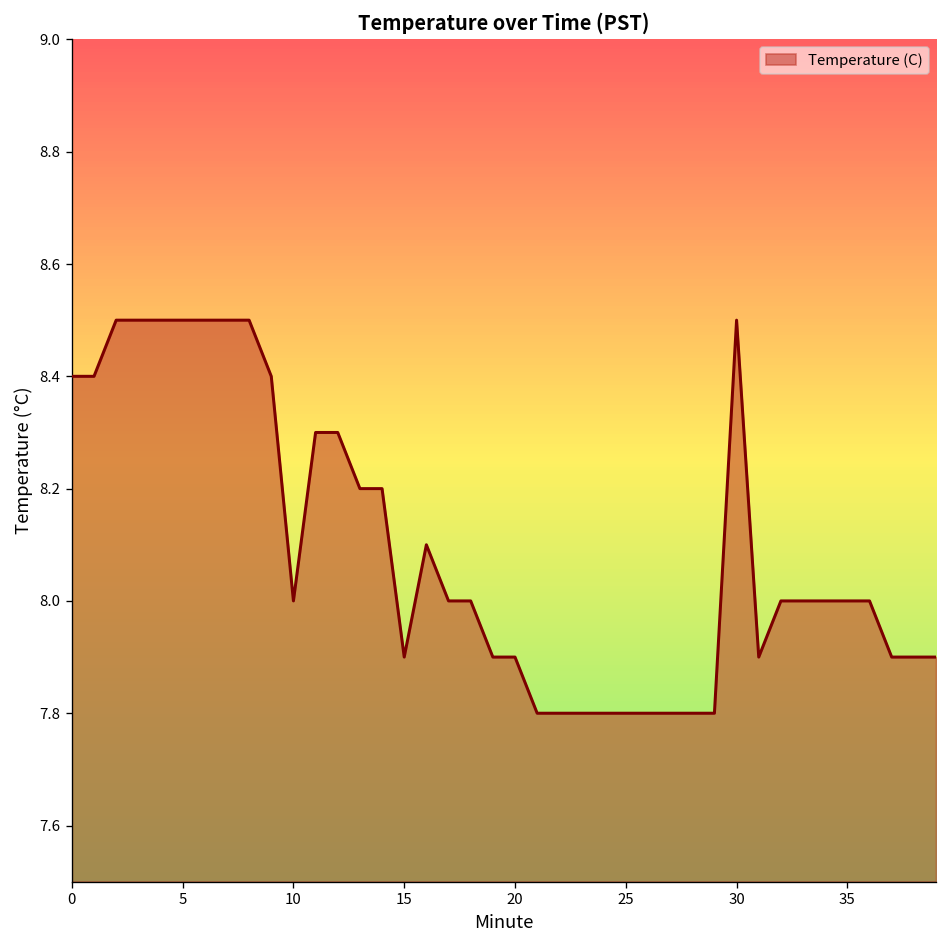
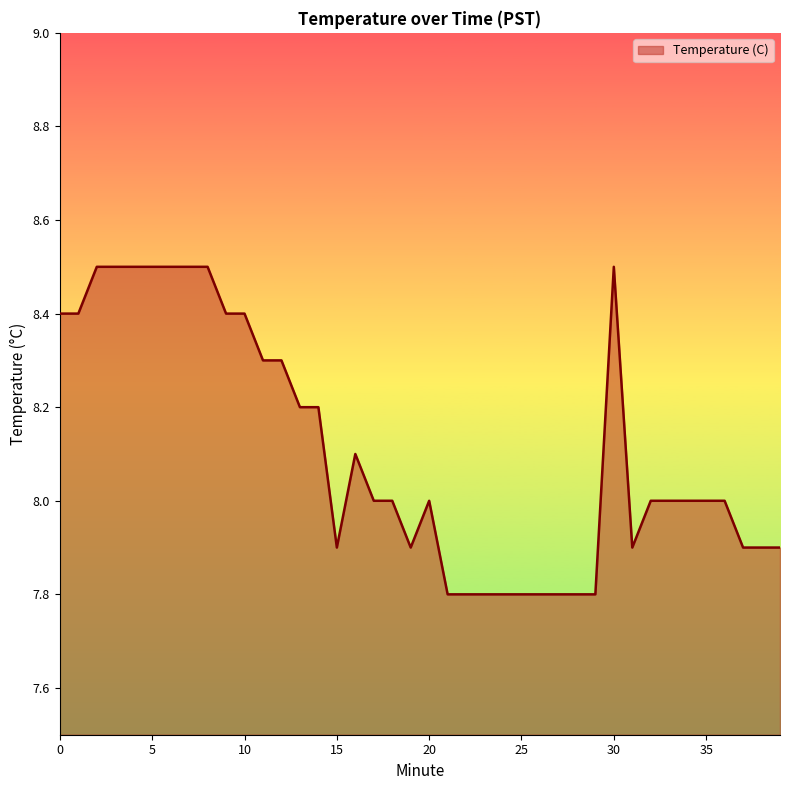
  {
    "0": 8.4,
    "5": 8.5,
-   "10": 8.0,
+   "10": 8.4,
    "15": 7.9,
-   "20": 7.9,
+   "20": 8.0,
    "25": 7.8,
    "30": 8.5,
    "35": 8.0
  }
